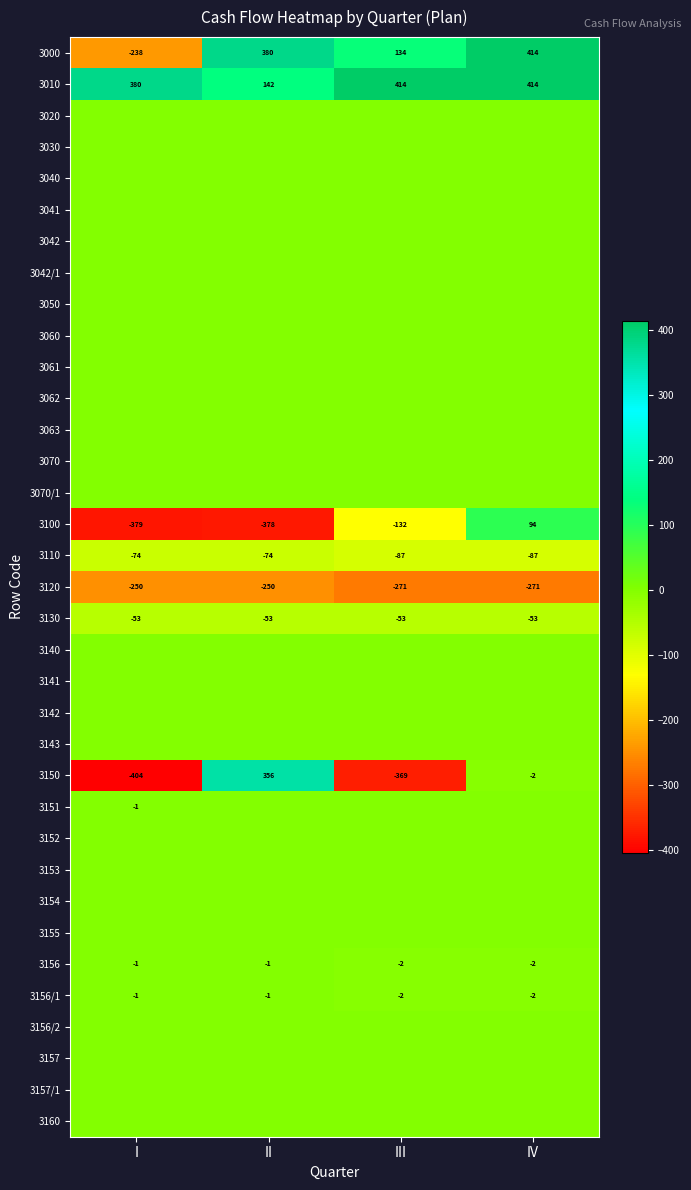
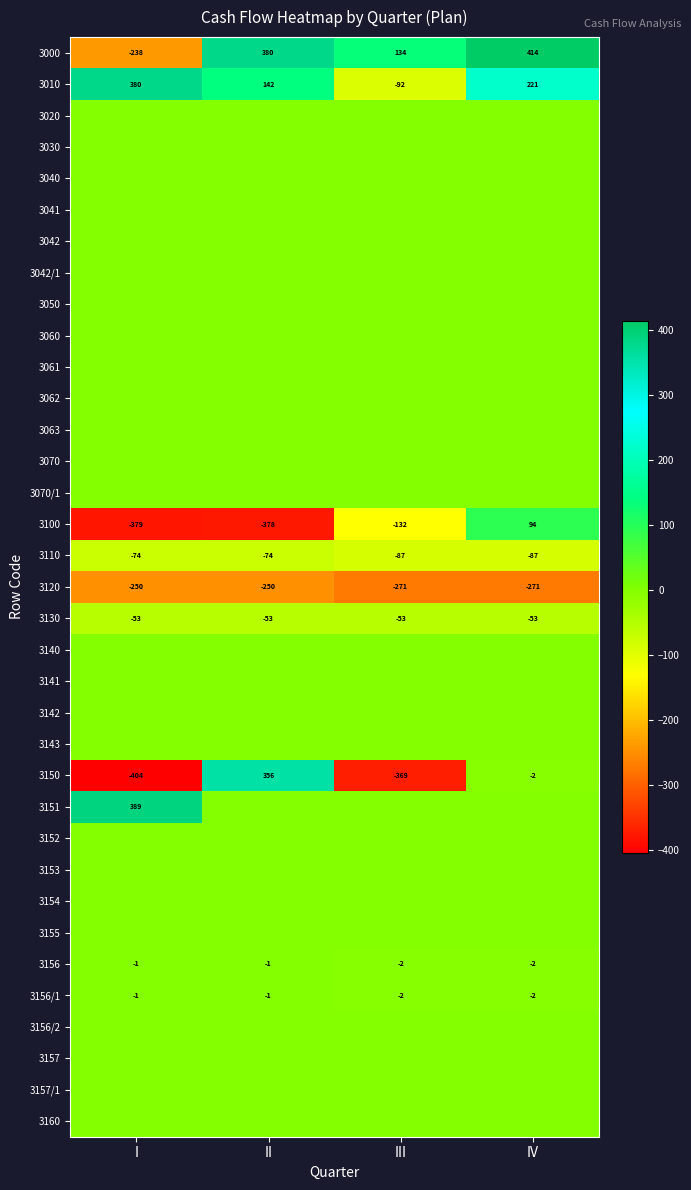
  {
    "3000": {
      "I": -238,
      "II": 380,
      "III": 134,
      "IV": 414
    },
    "3010": {
      "I": 380,
      "II": 142,
-     "III": 414,
-     "IV": 414
+     "III": -92,
+     "IV": 221
    },
    "3100": {
      "I": -379,
      "II": -378,
      "III": -132,
      "IV": 94
    },
    "3110": {
      "I": -74,
      "II": -74,
      "III": -87,
      "IV": -87
    },
    "3120": {
      "I": -250,
      "II": -250,
      "III": -271,
      "IV": -271
    },
    "3130": {
      "I": -53,
      "II": -53,
      "III": -53,
      "IV": -53
    },
    "3150": {
      "I": -404,
      "II": 356,
      "III": -369,
      "IV": -2
    },
    "3151": {
-     "I": -1
+     "I": 389
    },
    "3156": {
      "I": -1,
      "II": -1,
      "III": -2,
      "IV": -2
    },
    "3156/1": {
      "I": -1,
      "II": -1,
      "III": -2,
      "IV": -2
    }
  }
